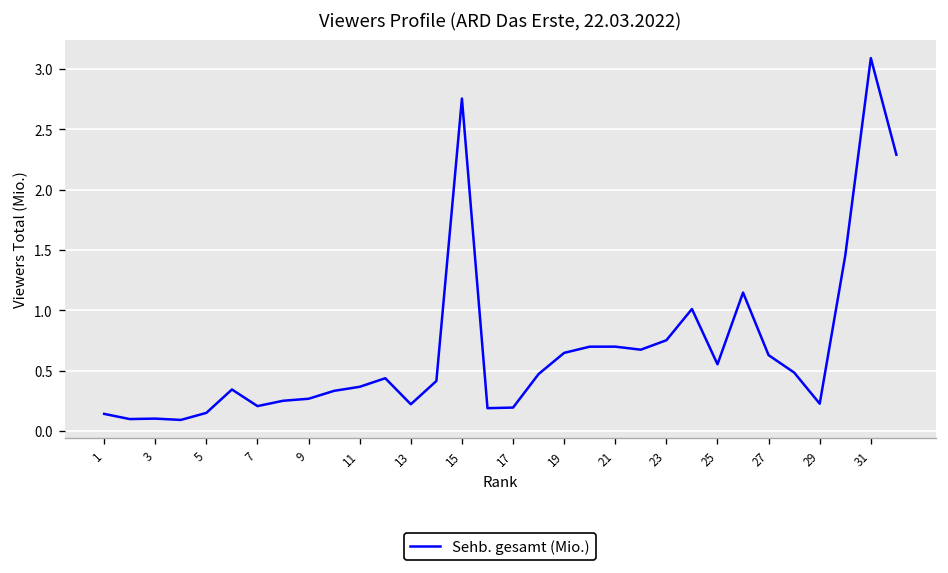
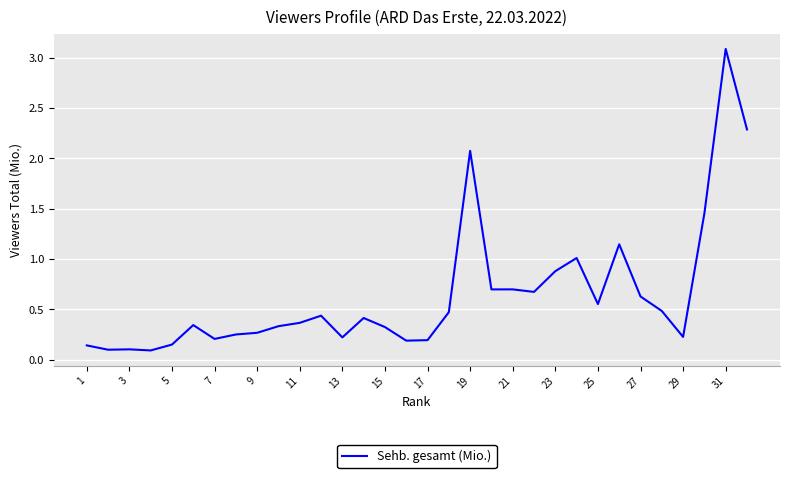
  {
    "1": 0.14,
    "3": 0.10,
    "5": 0.15,
    "7": 0.21,
    "9": 0.27,
    "11": 0.37,
    "13": 0.22,
-   "15": 2.75,
+   "15": 0.32,
    "17": 0.19,
-   "19": 0.65,
+   "19": 2.08,
    "21": 0.70,
-   "23": 0.75,
+   "23": 0.88,
    "25": 0.55,
    "27": 0.63,
    "29": 0.23,
    "31": 3.09
  }
